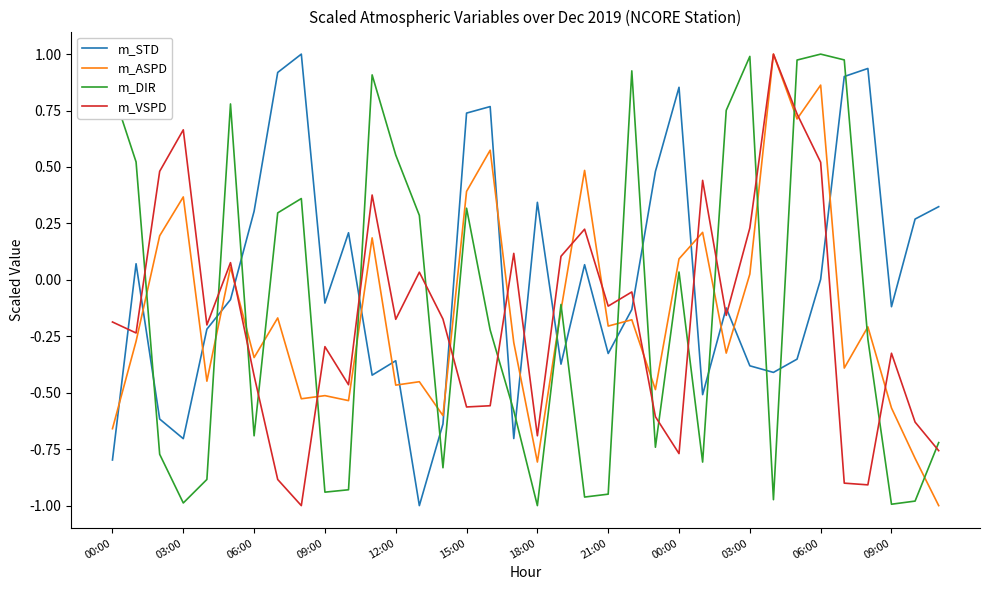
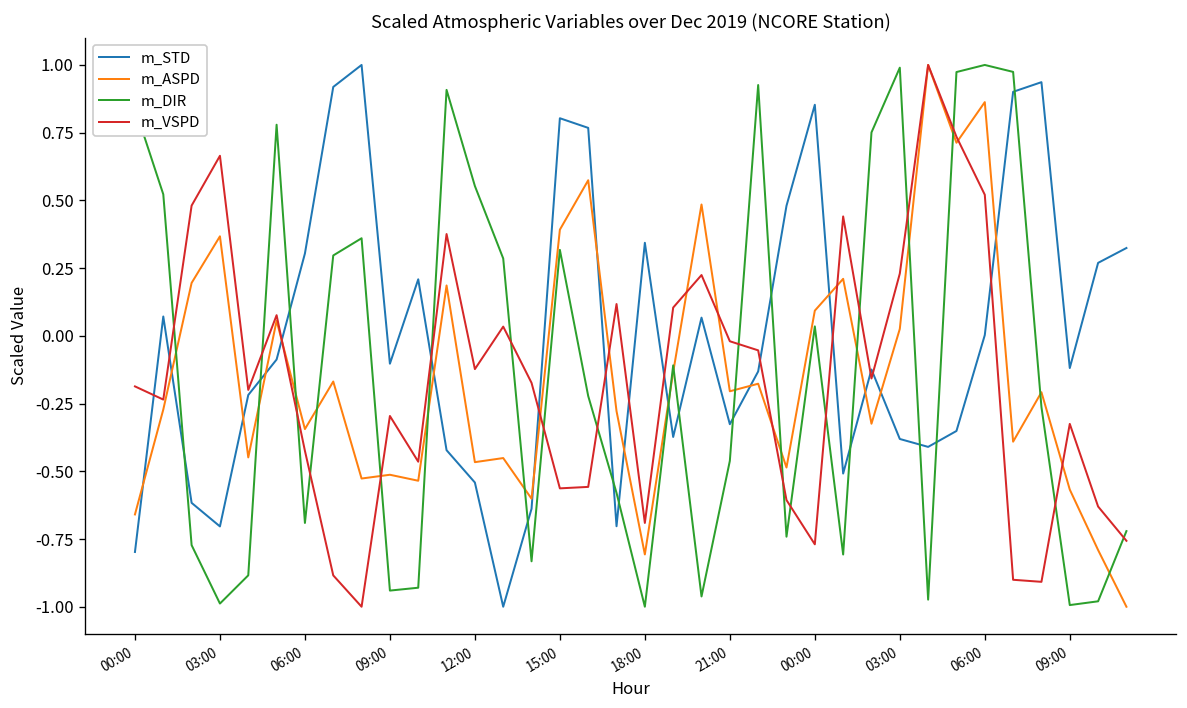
  {
    "m_STD": {
-     "12:00": -0.36,
-     "15:00": 0.74,
+     "12:00": -0.54,
+     "15:00": 0.80,
      "18:00": 0.34,
      "21:00": -0.33
    },
    "m_ASPD": {
      "12:00": -0.47,
      "15:00": 0.39,
      "18:00": -0.81,
      "21:00": -0.20
    },
    "m_DIR": {
      "12:00": 0.55,
      "15:00": 0.32,
      "18:00": -1.00,
-     "21:00": -0.95
+     "21:00": -0.46
    },
    "m_VSPD": {
-     "12:00": -0.17,
+     "12:00": -0.12,
      "15:00": -0.56,
      "18:00": -0.69,
-     "21:00": -0.12
+     "21:00": -0.02
    }
  }
